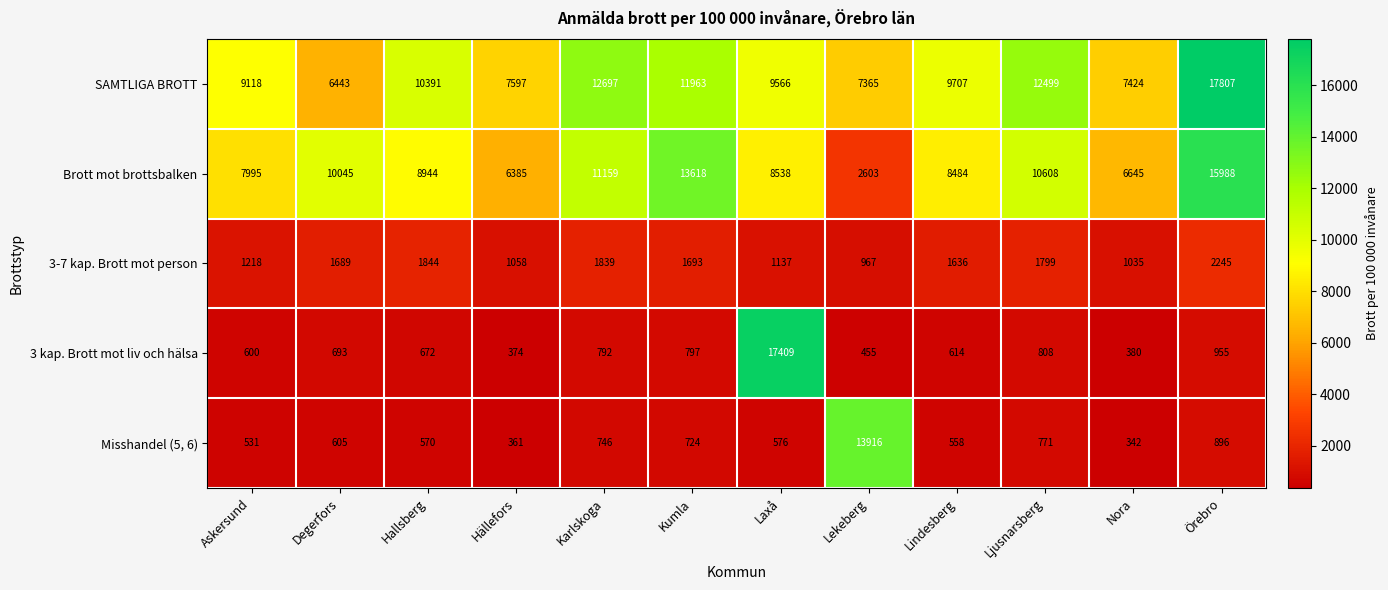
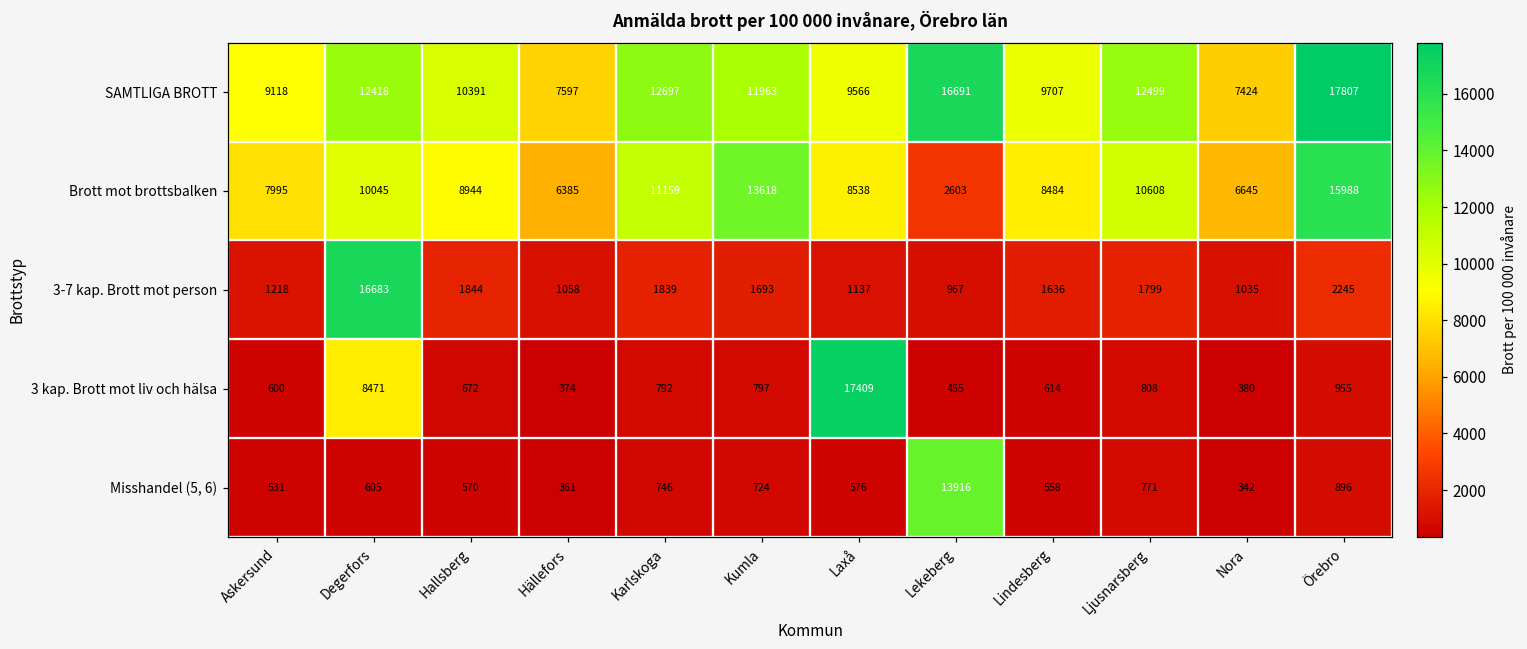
  {
    "SAMTLIGA BROTT": {
      "Askersund": 9118,
-     "Degerfors": 6443,
+     "Degerfors": 12418,
      "Hallsberg": 10391,
      "Hällefors": 7597,
      "Karlskoga": 12697,
      "Kumla": 11963,
      "Laxå": 9566,
-     "Lekeberg": 7365,
+     "Lekeberg": 16691,
      "Lindesberg": 9707,
      "Ljusnarsberg": 12499,
      "Nora": 7424,
      "Örebro": 17807
    },
    "Brott mot brottsbalken": {
      "Askersund": 7995,
      "Degerfors": 10045,
      "Hallsberg": 8944,
      "Hällefors": 6385,
      "Karlskoga": 11159,
      "Kumla": 13618,
      "Laxå": 8538,
      "Lekeberg": 2603,
      "Lindesberg": 8484,
      "Ljusnarsberg": 10608,
      "Nora": 6645,
      "Örebro": 15988
    },
    "3-7 kap. Brott mot person": {
      "Askersund": 1218,
-     "Degerfors": 1689,
+     "Degerfors": 16683,
      "Hallsberg": 1844,
      "Hällefors": 1058,
      "Karlskoga": 1839,
      "Kumla": 1693,
      "Laxå": 1137,
      "Lekeberg": 967,
      "Lindesberg": 1636,
      "Ljusnarsberg": 1799,
      "Nora": 1035,
      "Örebro": 2245
    },
    "3 kap. Brott mot liv och hälsa": {
      "Askersund": 600,
-     "Degerfors": 693,
+     "Degerfors": 8471,
      "Hallsberg": 672,
      "Hällefors": 374,
      "Karlskoga": 792,
      "Kumla": 797,
      "Laxå": 17409,
      "Lekeberg": 455,
      "Lindesberg": 614,
      "Ljusnarsberg": 808,
      "Nora": 380,
      "Örebro": 955
    },
    "Misshandel (5, 6)": {
      "Askersund": 531,
      "Degerfors": 605,
      "Hallsberg": 570,
      "Hällefors": 361,
      "Karlskoga": 746,
      "Kumla": 724,
      "Laxå": 576,
      "Lekeberg": 13916,
      "Lindesberg": 558,
      "Ljusnarsberg": 771,
      "Nora": 342,
      "Örebro": 896
    }
  }
